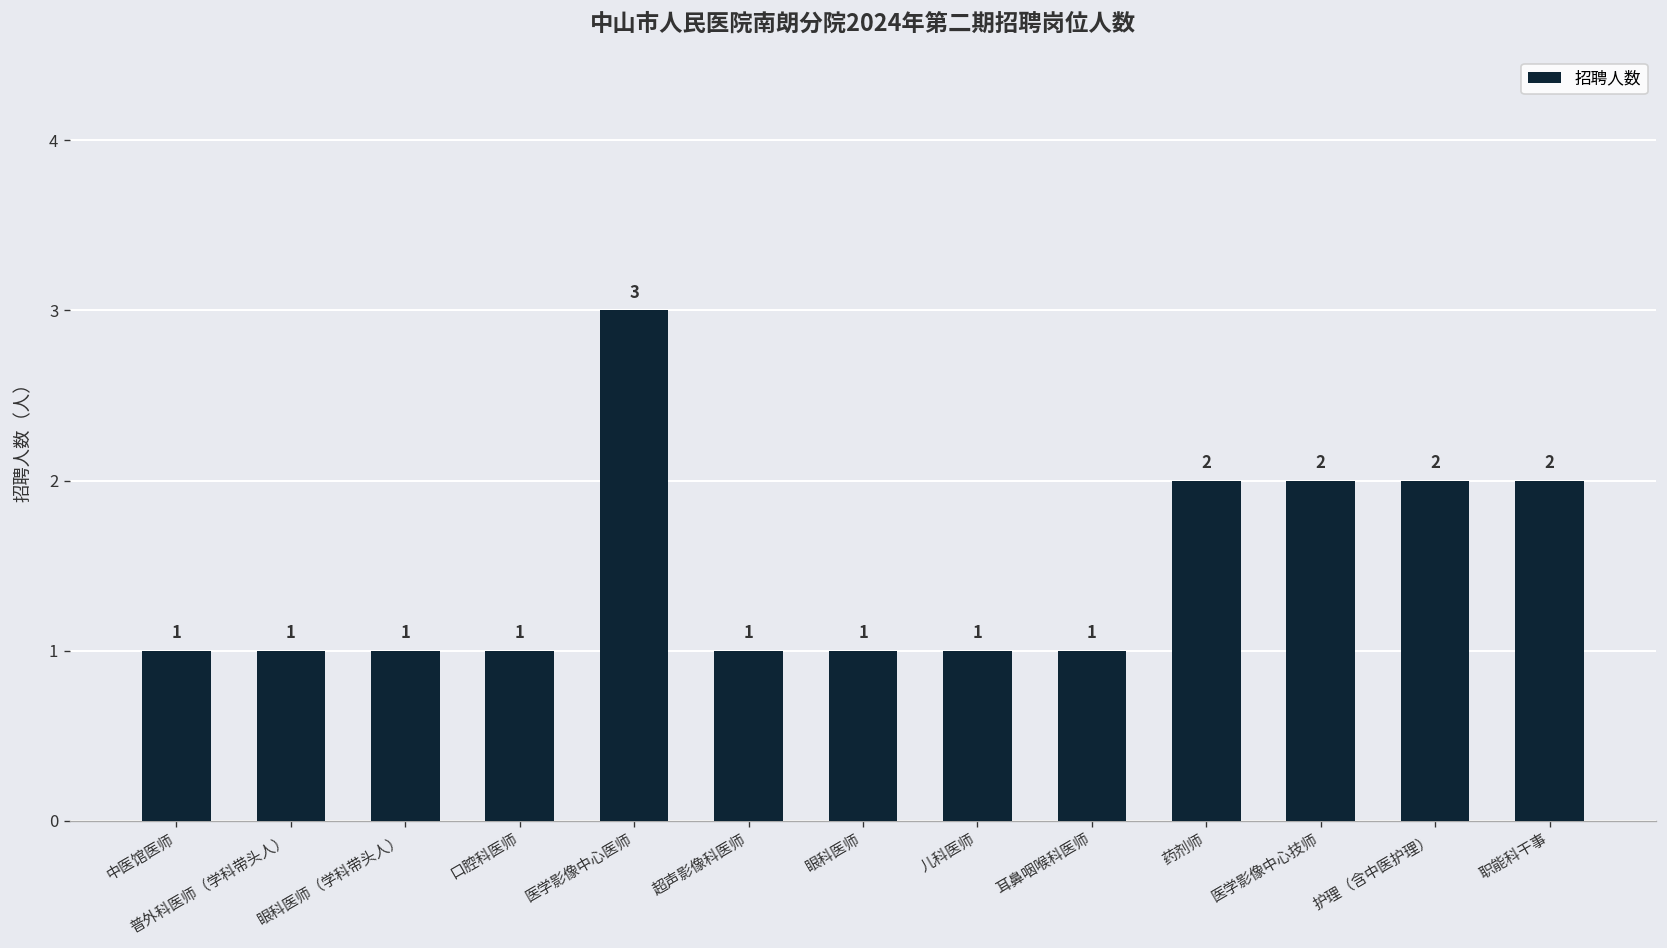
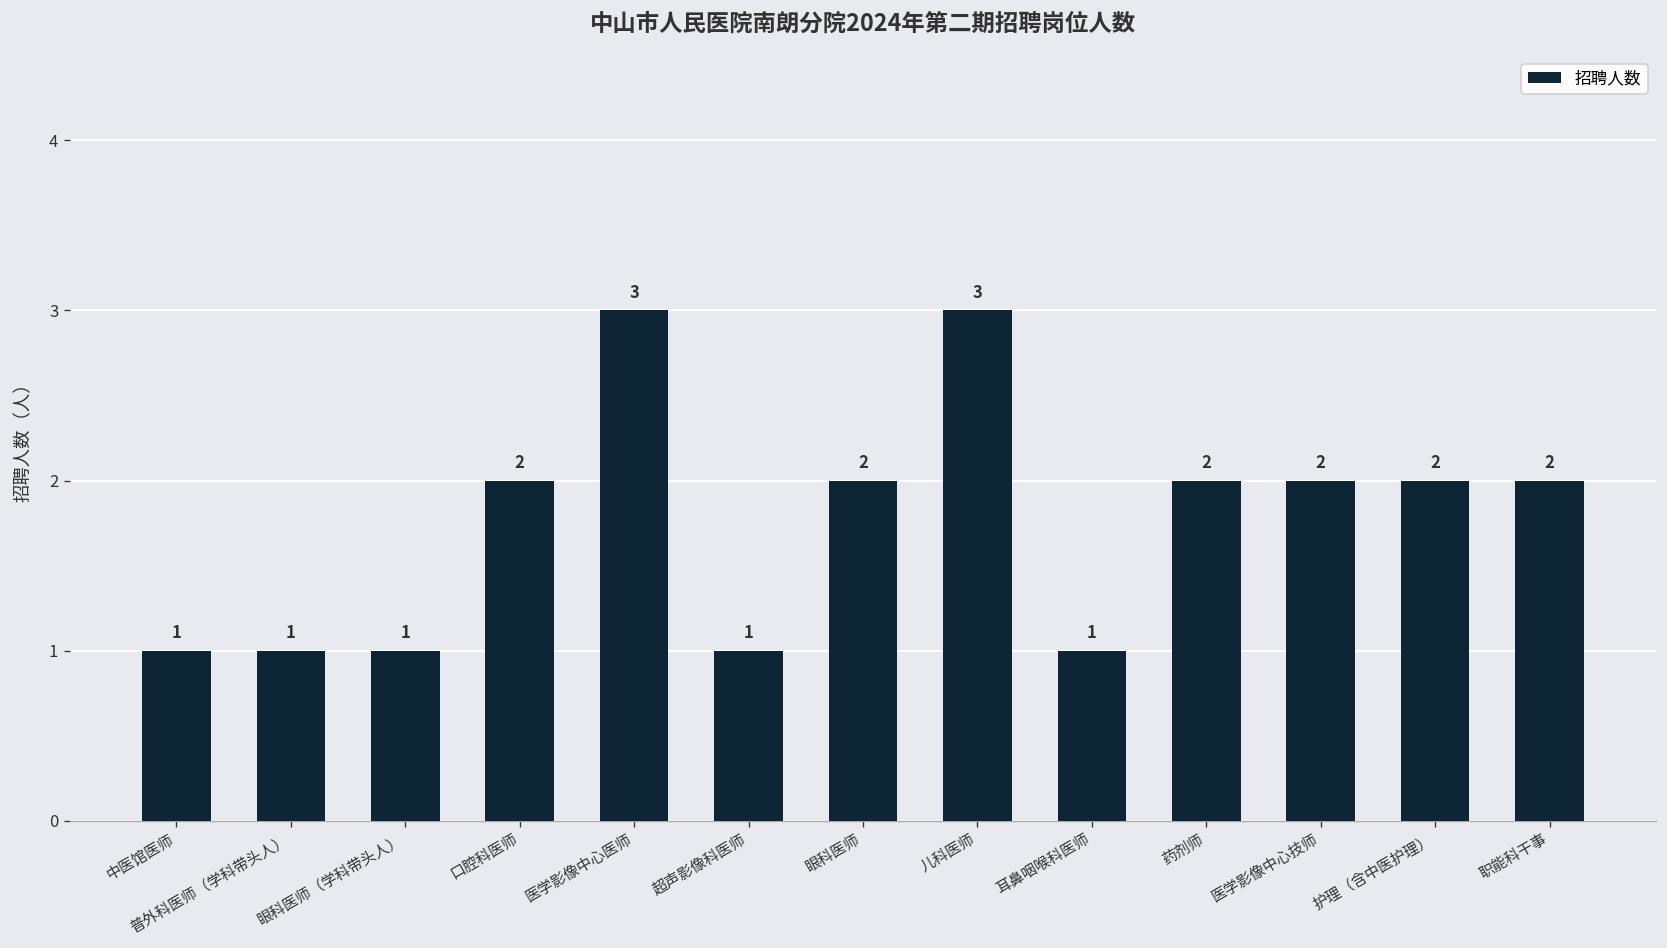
  {
    "中医馆医师": 1,
    "普外科医师（学科带头人）": 1,
    "眼科医师（学科带头人）": 1,
-   "口腔科医师": 1,
+   "口腔科医师": 2,
    "医学影像中心医师": 3,
    "超声影像科医师": 1,
-   "眼科医师": 1,
-   "儿科医师": 1,
+   "眼科医师": 2,
+   "儿科医师": 3,
    "耳鼻咽喉科医师": 1,
    "药剂师": 2,
    "医学影像中心技师": 2,
    "护理（含中医护理）": 2,
    "职能科干事": 2
  }
